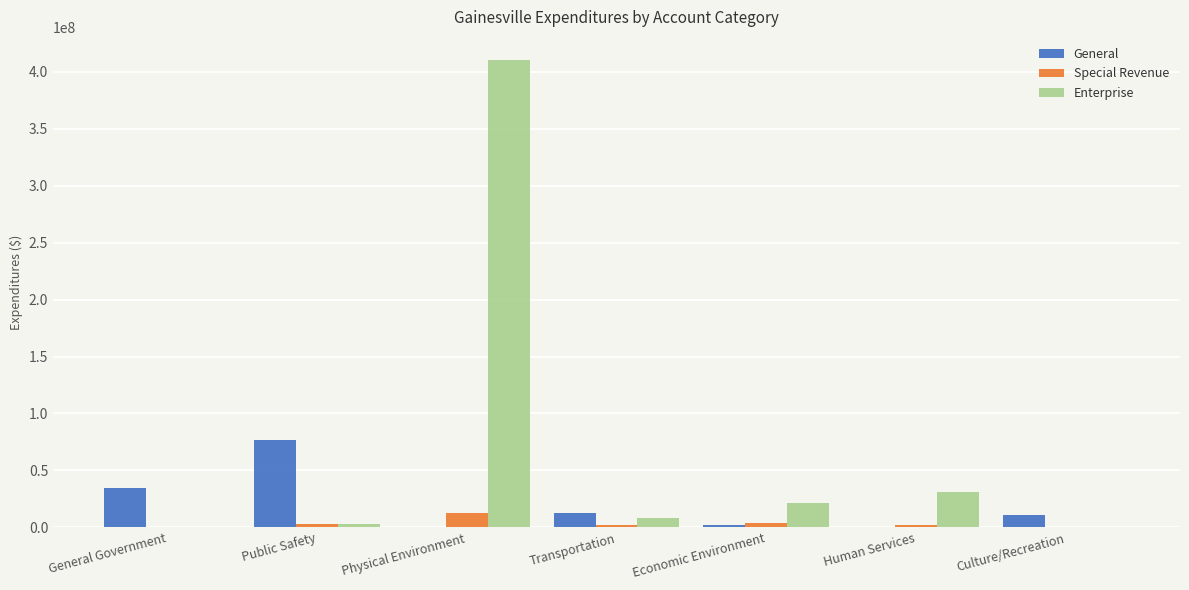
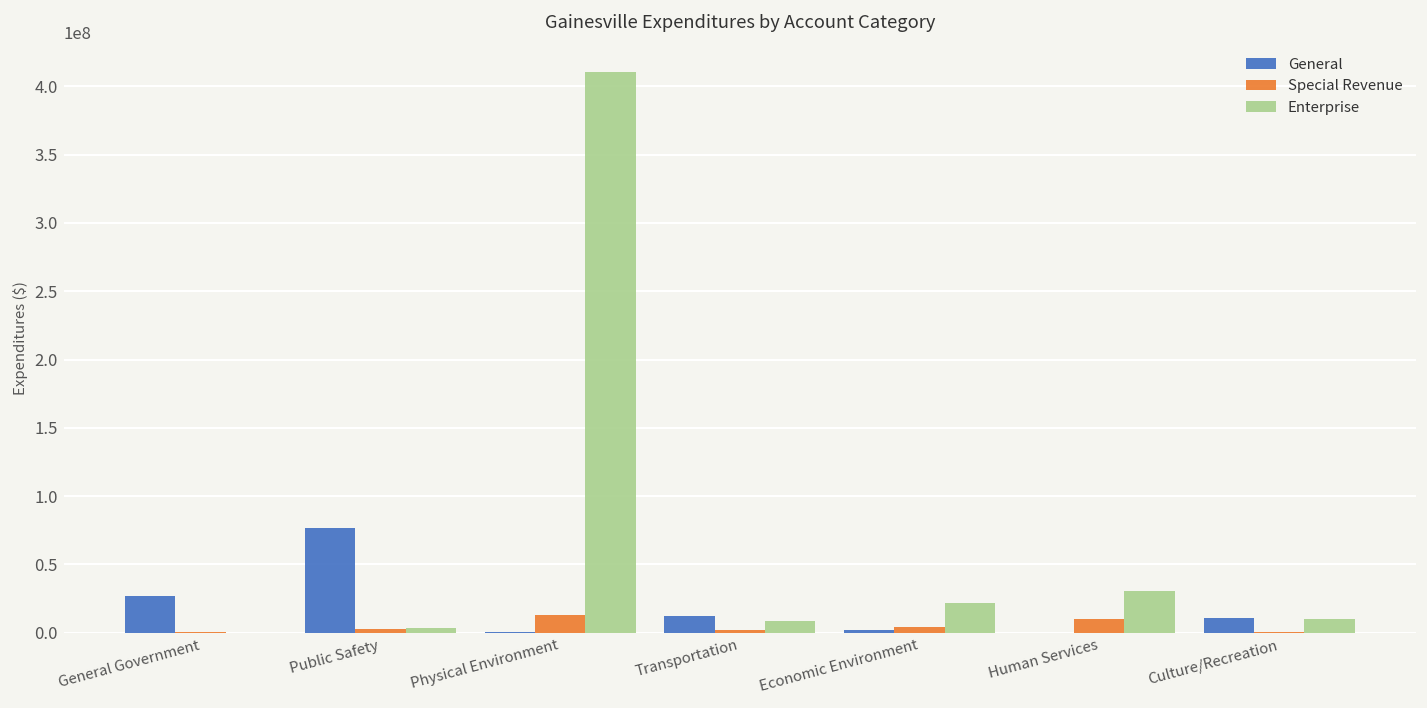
  {
    "General": {
-     "General Government": 35000000,
+     "General Government": 27000000,
      "Public Safety": 76000000,
      "Transportation": 12000000,
      "Human Services": 0,
      "Culture/Recreation": 11000000
    },
    "Special Revenue": {
      "Public Safety": 3000000,
      "Physical Environment": 13000000,
      "Economic Environment": 4000000,
-     "Human Services": 2000000
+     "Human Services": 10000000
    },
    "Enterprise": {
      "Public Safety": 3000000,
      "Physical Environment": 410000000,
      "Transportation": 9000000,
      "Economic Environment": 22000000,
      "Human Services": 31000000,
-     "Culture/Recreation": 0
+     "Culture/Recreation": 10000000
    }
  }
